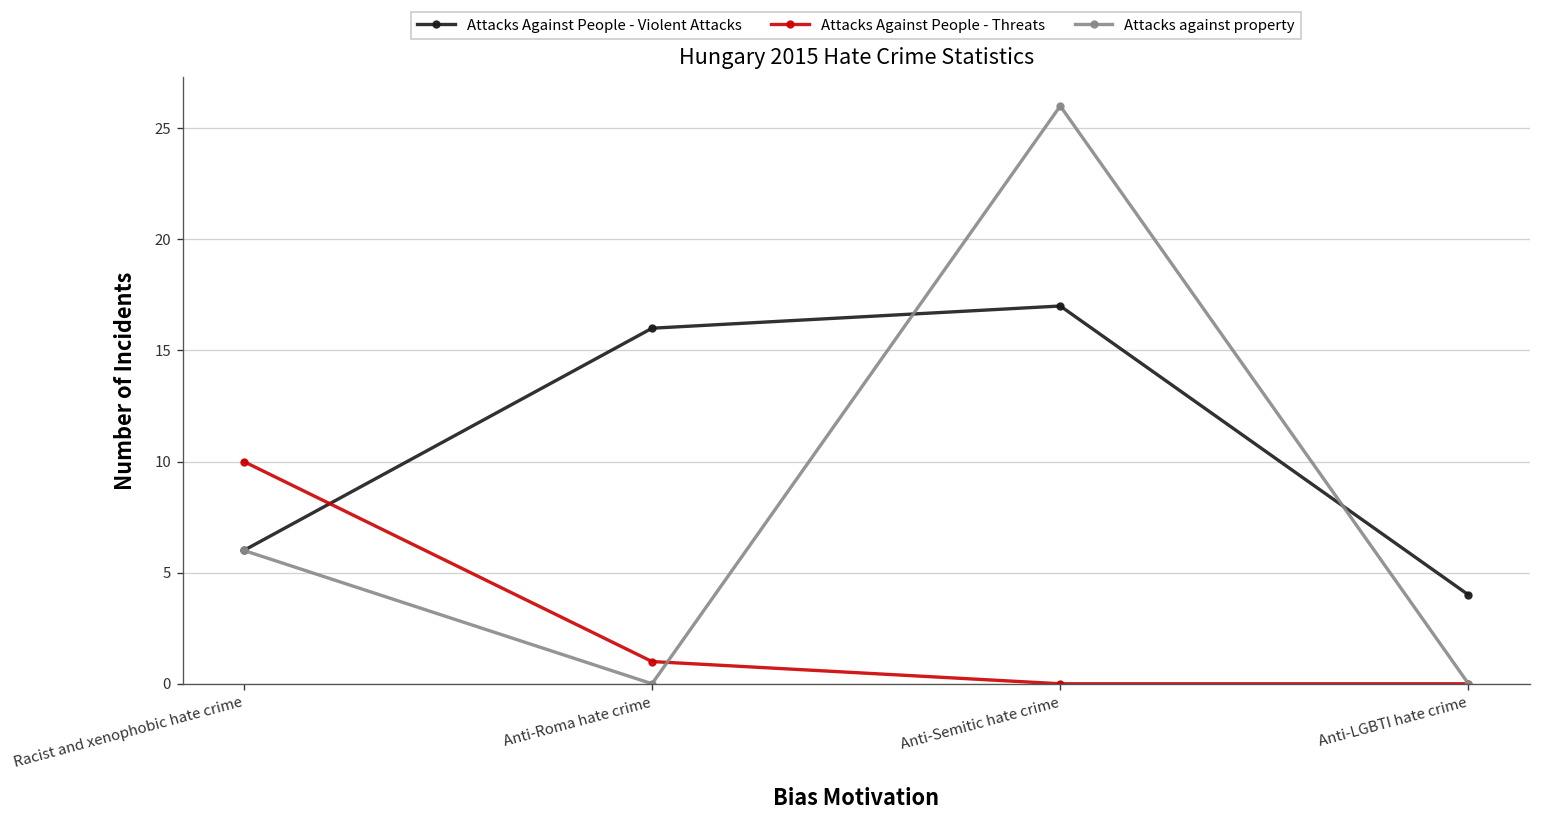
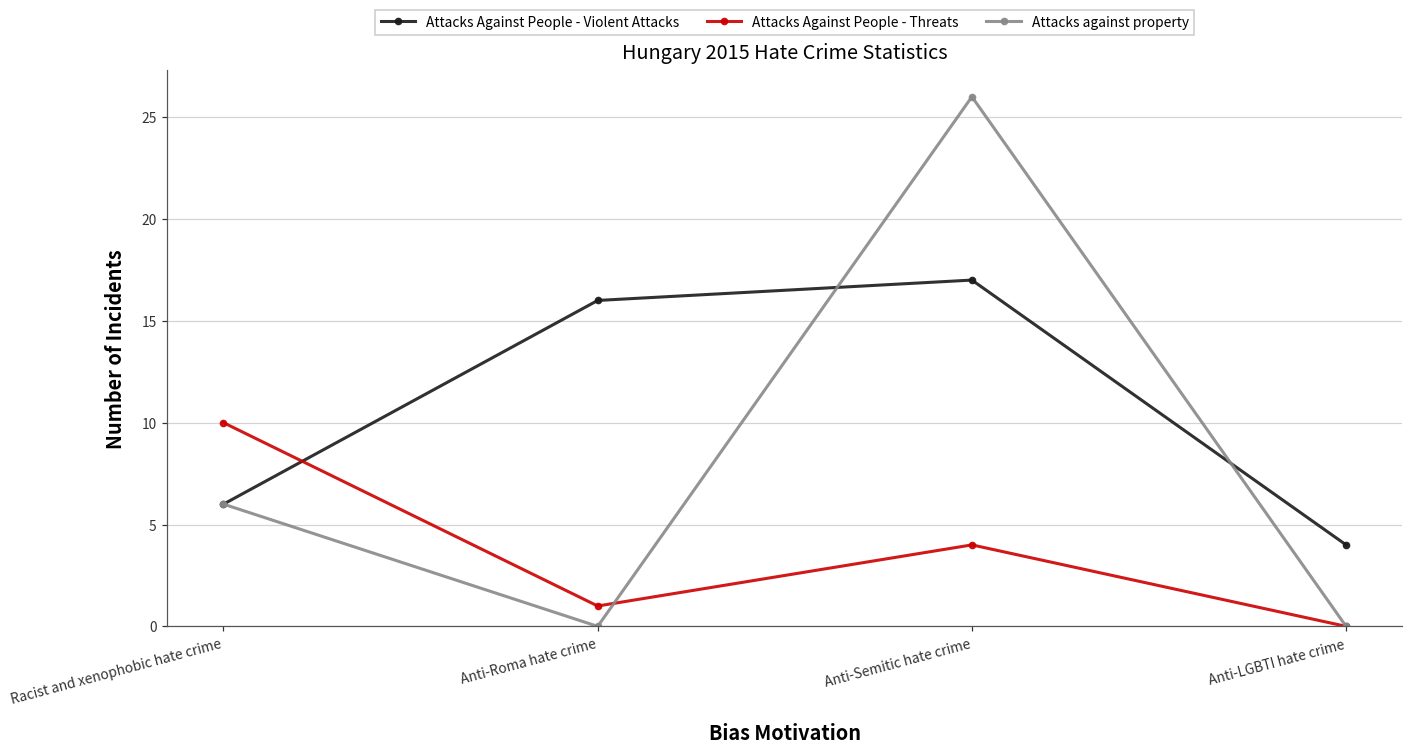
  {
    "Attacks Against People - Violent Attacks": {
      "Anti-Roma hate crime": 16,
      "Anti-Semitic hate crime": 17,
      "Anti-LGBTI hate crime": 4
    },
    "Attacks Against People - Threats": {
      "Racist and xenophobic hate crime": 10,
      "Anti-Roma hate crime": 1,
-     "Anti-Semitic hate crime": 0
+     "Anti-Semitic hate crime": 4
    },
    "Attacks against property": {
      "Anti-Roma hate crime": 0,
      "Anti-Semitic hate crime": 26
    }
  }
